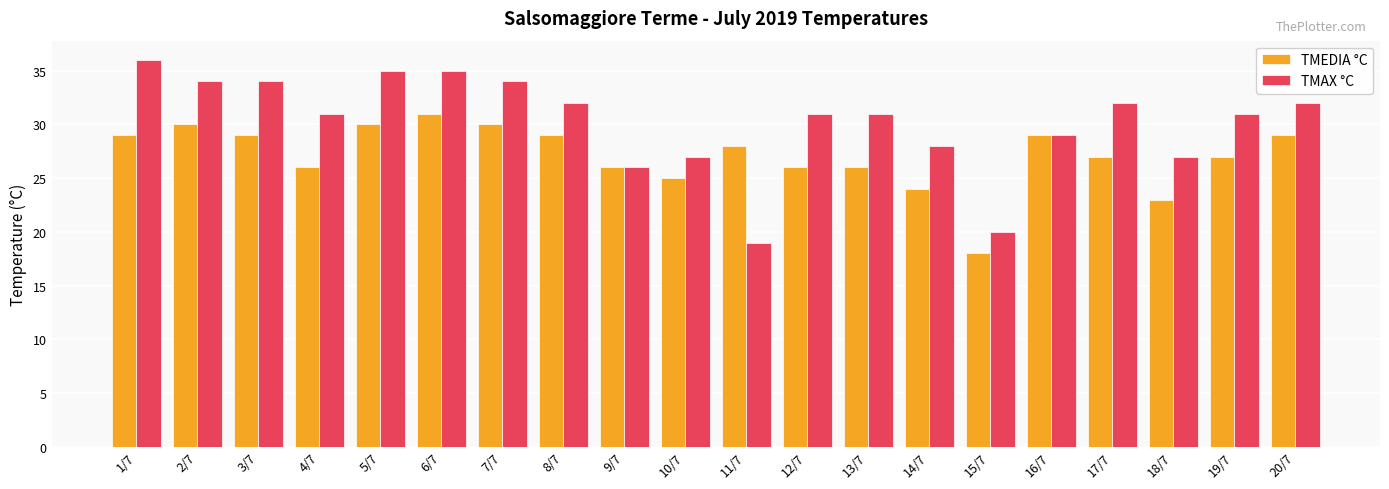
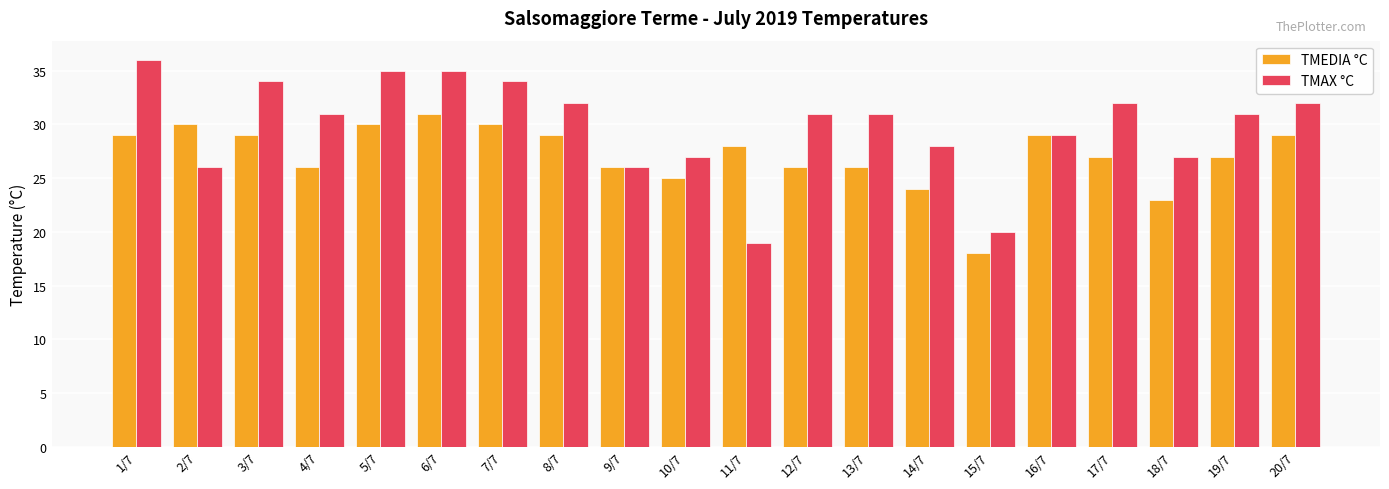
  {
    "TMEDIA °C": {
      "1/7": 29,
      "2/7": 30,
      "3/7": 29,
      "4/7": 26,
      "5/7": 30,
      "6/7": 31,
      "7/7": 30,
      "8/7": 29,
      "9/7": 26,
      "10/7": 25,
      "11/7": 28,
      "12/7": 26,
      "13/7": 26,
      "14/7": 24,
      "15/7": 18,
      "16/7": 29,
      "17/7": 27,
      "18/7": 23,
      "19/7": 27,
      "20/7": 29
    },
    "TMAX °C": {
      "1/7": 36,
-     "2/7": 34,
+     "2/7": 26,
      "3/7": 34,
      "4/7": 31,
      "5/7": 35,
      "6/7": 35,
      "7/7": 34,
      "8/7": 32,
      "9/7": 26,
      "10/7": 27,
      "11/7": 19,
      "12/7": 31,
      "13/7": 31,
      "14/7": 28,
      "15/7": 20,
      "16/7": 29,
      "17/7": 32,
      "18/7": 27,
      "19/7": 31,
      "20/7": 32
    }
  }
